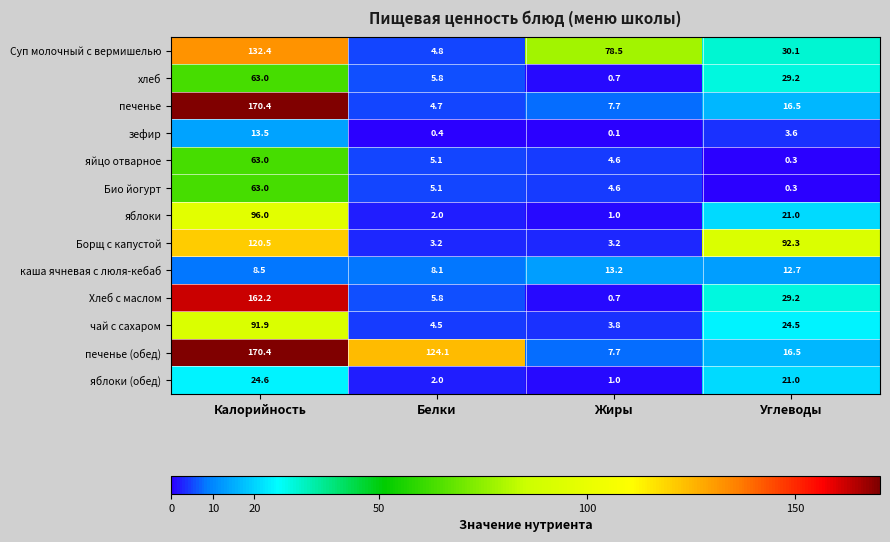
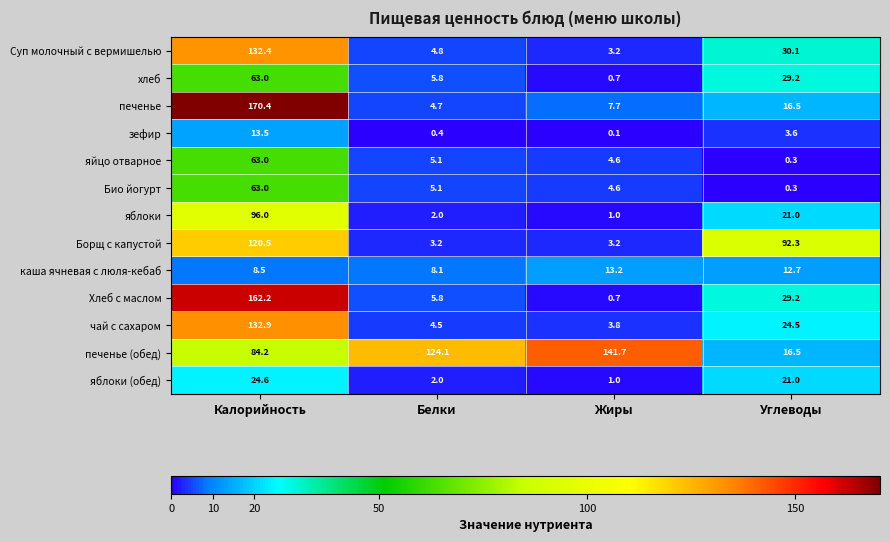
  {
    "Суп молочный с вермишелью": {
      "Калорийность": 132.4,
      "Белки": 4.8,
-     "Жиры": 78.5,
+     "Жиры": 3.2,
      "Углеводы": 30.1
    },
    "хлеб": {
      "Калорийность": 63.0,
      "Белки": 5.8,
      "Жиры": 0.7,
      "Углеводы": 29.2
    },
    "печенье": {
      "Калорийность": 170.4,
      "Белки": 4.7,
      "Жиры": 7.7,
      "Углеводы": 16.5
    },
    "зефир": {
      "Калорийность": 13.5,
      "Белки": 0.4,
      "Жиры": 0.1,
      "Углеводы": 3.6
    },
    "яйцо отварное": {
      "Калорийность": 63.0,
      "Белки": 5.1,
      "Жиры": 4.6,
      "Углеводы": 0.3
    },
    "Био йогурт": {
      "Калорийность": 63.0,
      "Белки": 5.1,
      "Жиры": 4.6,
      "Углеводы": 0.3
    },
    "яблоки": {
      "Калорийность": 96.0,
      "Белки": 2.0,
      "Жиры": 1.0,
      "Углеводы": 21.0
    },
    "Борщ с капустой": {
      "Калорийность": 120.5,
      "Белки": 3.2,
      "Жиры": 3.2,
      "Углеводы": 92.3
    },
    "каша ячневая с люля-кебаб": {
      "Калорийность": 8.5,
      "Белки": 8.1,
      "Жиры": 13.2,
      "Углеводы": 12.7
    },
    "Хлеб с маслом": {
      "Калорийность": 162.2,
      "Белки": 5.8,
      "Жиры": 0.7,
      "Углеводы": 29.2
    },
    "чай с сахаром": {
-     "Калорийность": 91.9,
+     "Калорийность": 132.9,
      "Белки": 4.5,
      "Жиры": 3.8,
      "Углеводы": 24.5
    },
    "печенье (обед)": {
-     "Калорийность": 170.4,
+     "Калорийность": 84.2,
      "Белки": 124.1,
-     "Жиры": 7.7,
+     "Жиры": 141.7,
      "Углеводы": 16.5
    },
    "яблоки (обед)": {
      "Калорийность": 24.6,
      "Белки": 2.0,
      "Жиры": 1.0,
      "Углеводы": 21.0
    }
  }
